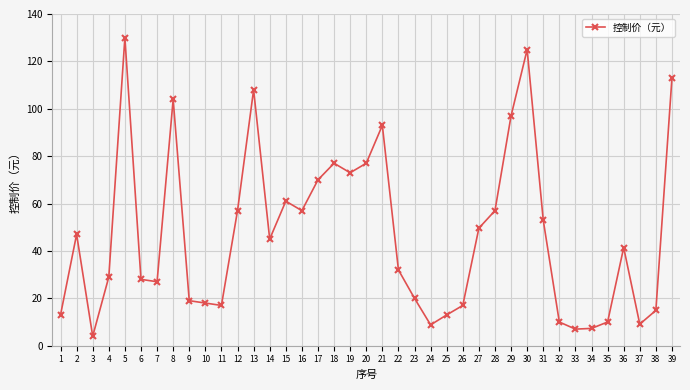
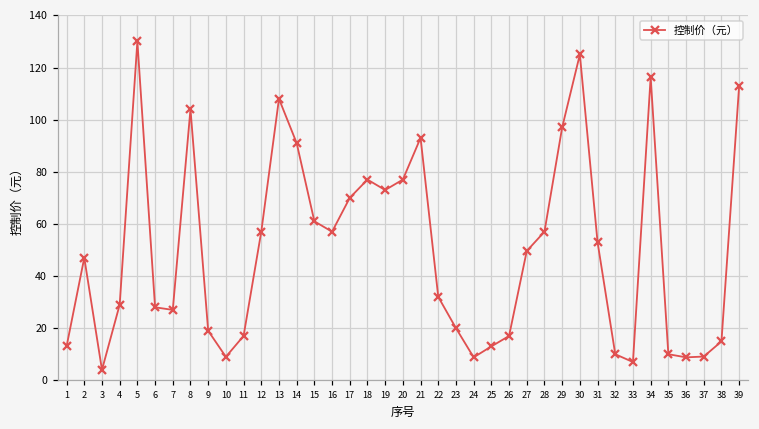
  {
    "1": 13,
    "2": 47,
    "3": 4,
    "4": 29,
    "5": 130,
    "6": 28,
    "7": 27,
    "8": 104,
    "9": 19,
-   "10": 18,
+   "10": 9,
    "11": 17,
    "12": 57,
    "13": 108,
-   "14": 45,
+   "14": 91,
    "15": 61,
    "16": 57,
    "17": 70,
    "18": 77,
    "19": 73,
    "20": 77,
    "21": 93,
    "22": 32,
    "23": 20,
    "24": 9,
    "25": 13,
    "26": 17,
    "27": 50,
    "28": 57,
    "29": 97,
    "30": 125,
    "31": 53,
    "32": 10,
    "33": 7,
-   "34": 7,
+   "34": 116,
    "35": 10,
-   "36": 41,
+   "36": 9,
    "37": 9,
    "38": 15,
    "39": 113
  }
